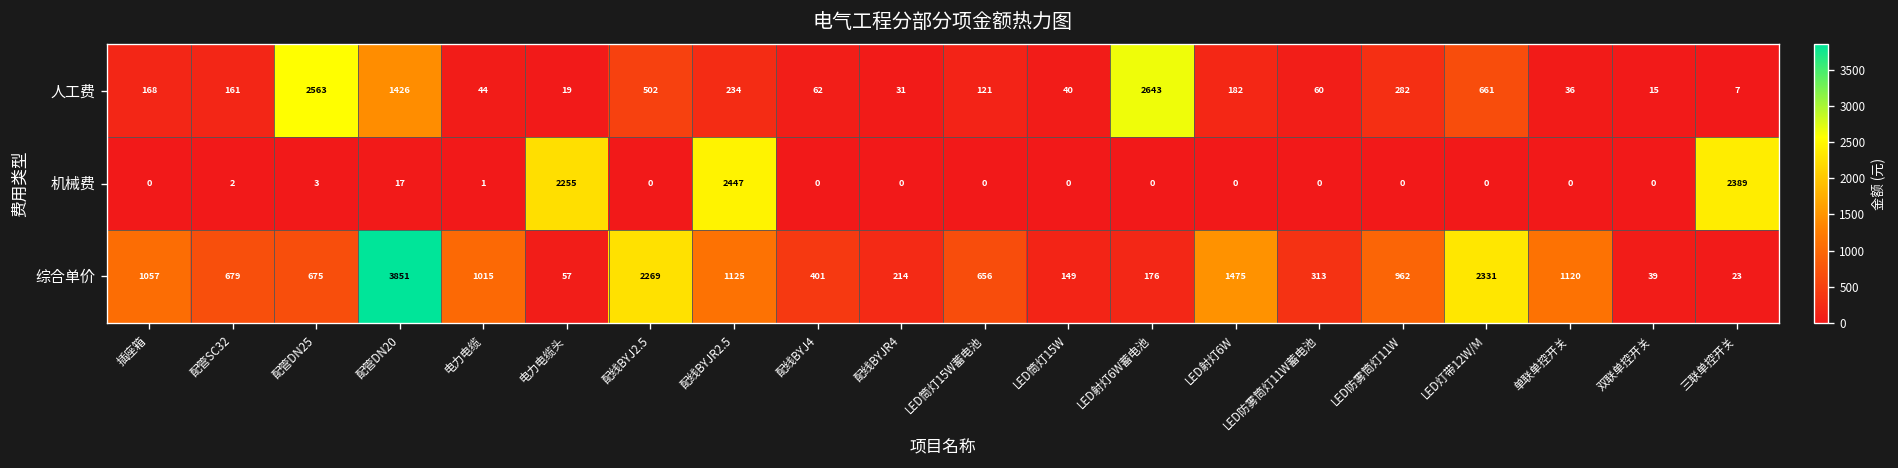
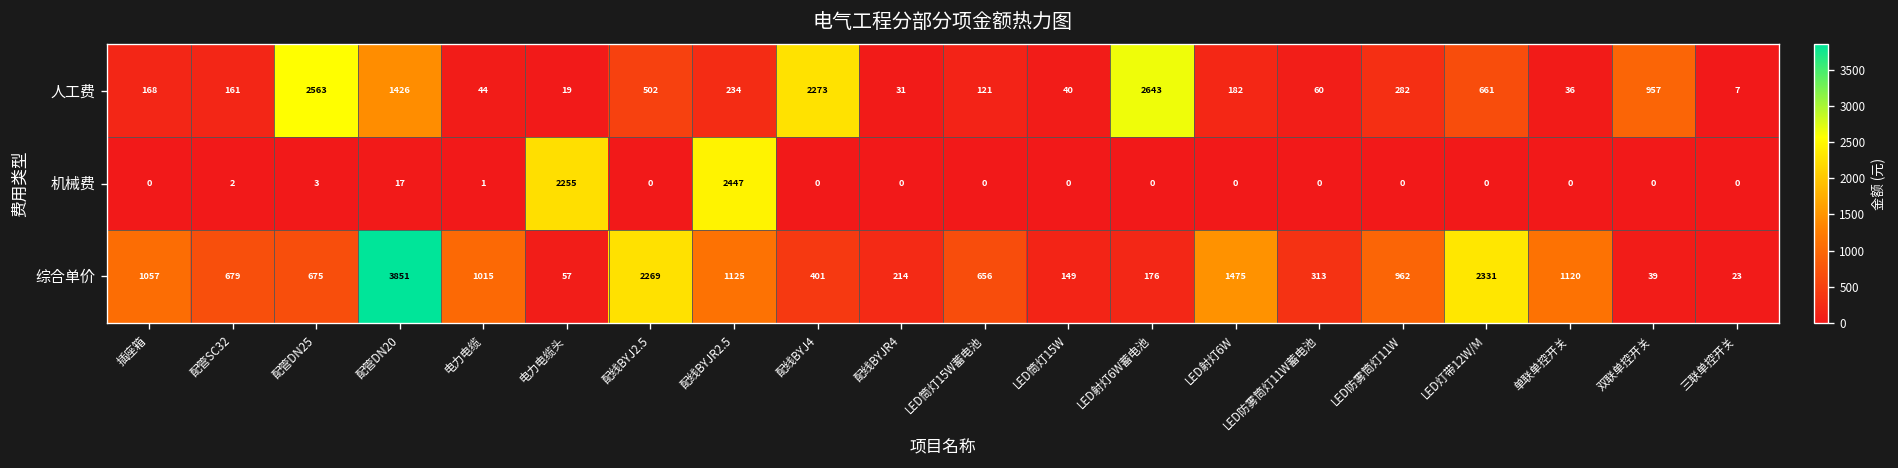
  {
    "人工费": {
      "插座箱": 168,
      "配管SC32": 161,
      "配管DN25": 2563,
      "配管DN20": 1426,
      "电力电缆": 44,
      "电力电缆头": 19,
      "配线BYJ2.5": 502,
      "配线BYJR2.5": 234,
-     "配线BYJ4": 62,
+     "配线BYJ4": 2273,
      "配线BYJR4": 31,
      "LED筒灯15W蓄电池": 121,
      "LED筒灯15W": 40,
      "LED射灯6W蓄电池": 2643,
      "LED射灯6W": 182,
      "LED防雾筒灯11W蓄电池": 60,
      "LED防雾筒灯11W": 282,
      "LED灯带12W/M": 661,
      "单联单控开关": 36,
-     "双联单控开关": 15,
+     "双联单控开关": 957,
      "三联单控开关": 7
    },
    "机械费": {
      "插座箱": 0,
      "配管SC32": 2,
      "配管DN25": 3,
      "配管DN20": 17,
      "电力电缆": 1,
      "电力电缆头": 2255,
      "配线BYJ2.5": 0,
      "配线BYJR2.5": 2447,
      "配线BYJ4": 0,
      "配线BYJR4": 0,
      "LED筒灯15W蓄电池": 0,
      "LED筒灯15W": 0,
      "LED射灯6W蓄电池": 0,
      "LED射灯6W": 0,
      "LED防雾筒灯11W蓄电池": 0,
      "LED防雾筒灯11W": 0,
      "LED灯带12W/M": 0,
      "单联单控开关": 0,
      "双联单控开关": 0,
-     "三联单控开关": 2389
+     "三联单控开关": 0
    },
    "综合单价": {
      "插座箱": 1057,
      "配管SC32": 679,
      "配管DN25": 675,
      "配管DN20": 3851,
      "电力电缆": 1015,
      "电力电缆头": 57,
      "配线BYJ2.5": 2269,
      "配线BYJR2.5": 1125,
      "配线BYJ4": 401,
      "配线BYJR4": 214,
      "LED筒灯15W蓄电池": 656,
      "LED筒灯15W": 149,
      "LED射灯6W蓄电池": 176,
      "LED射灯6W": 1475,
      "LED防雾筒灯11W蓄电池": 313,
      "LED防雾筒灯11W": 962,
      "LED灯带12W/M": 2331,
      "单联单控开关": 1120,
      "双联单控开关": 39,
      "三联单控开关": 23
    }
  }
